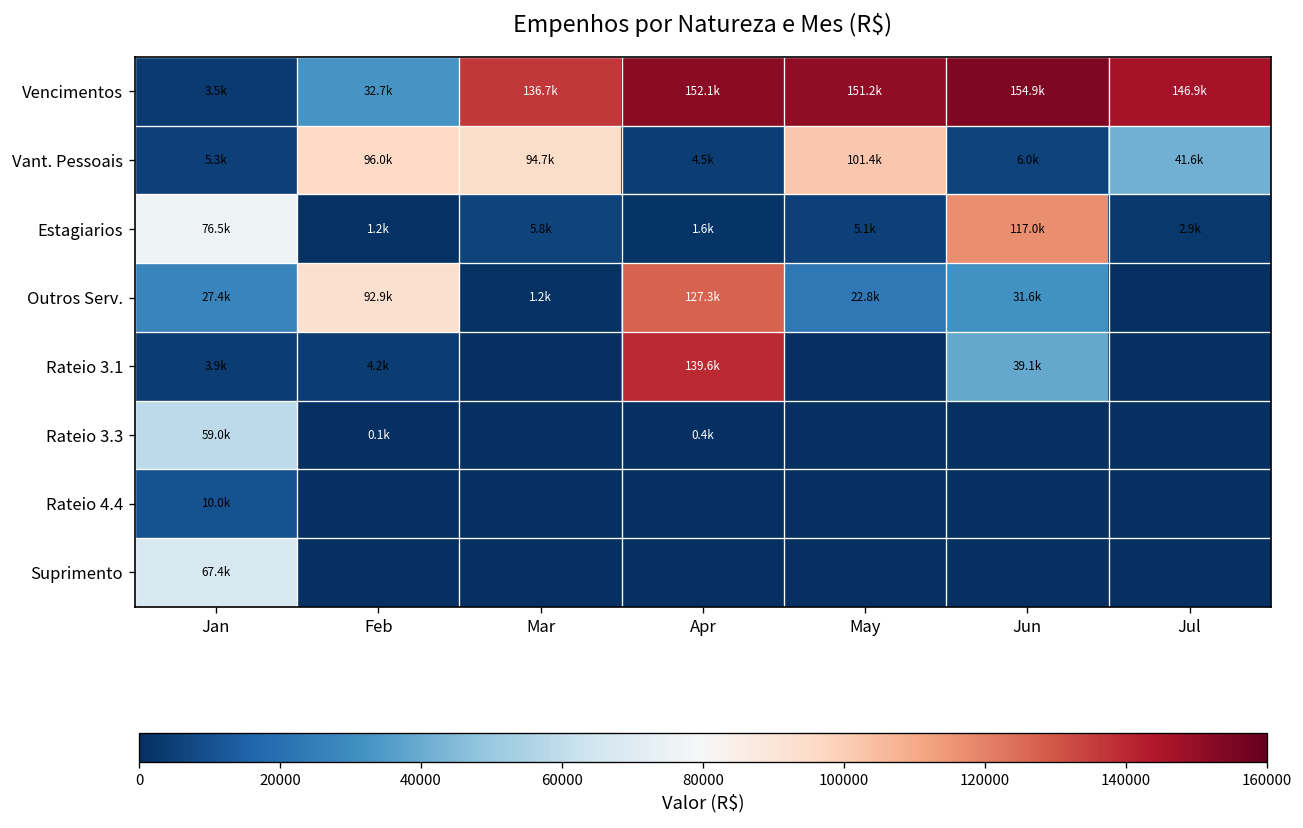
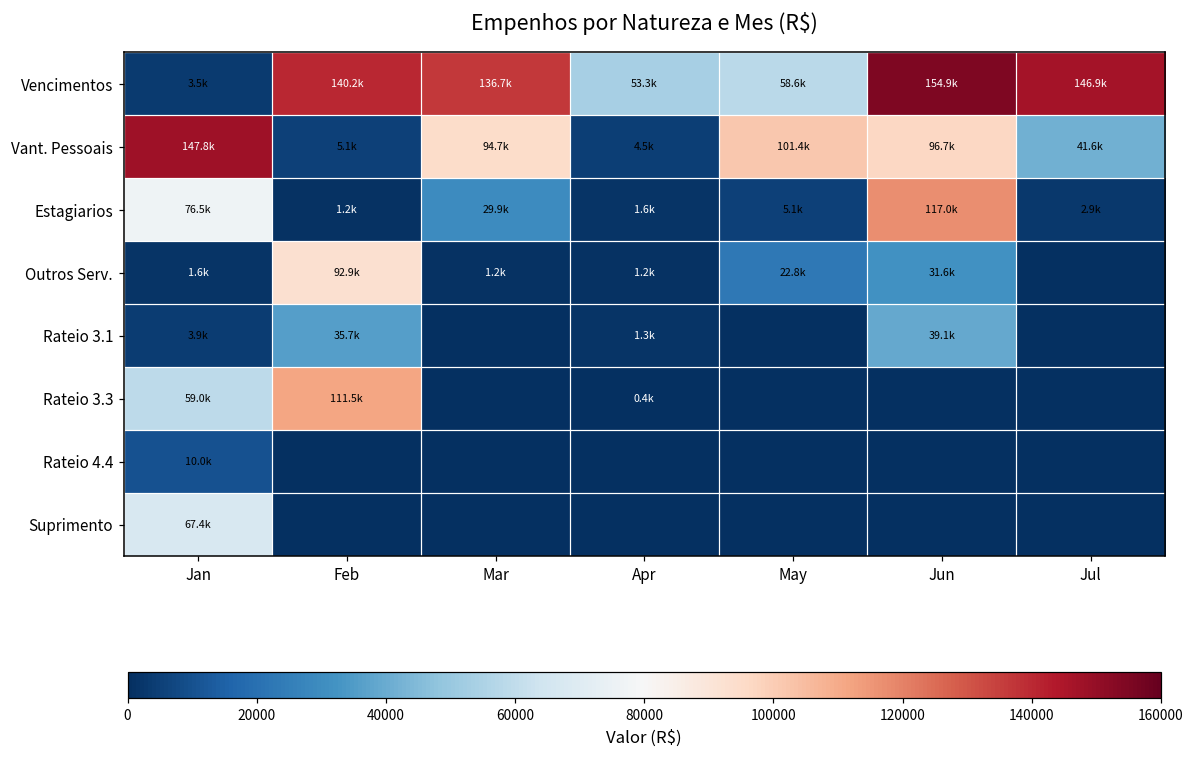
  {
    "Vencimentos": {
      "Jan": "3.5k",
-     "Feb": "32.7k",
+     "Feb": "140.2k",
      "Mar": "136.7k",
-     "Apr": "152.1k",
-     "May": "151.2k",
+     "Apr": "53.3k",
+     "May": "58.6k",
      "Jun": "154.9k",
      "Jul": "146.9k"
    },
    "Vant. Pessoais": {
-     "Jan": "5.3k",
-     "Feb": "96.0k",
+     "Jan": "147.8k",
+     "Feb": "5.1k",
      "Mar": "94.7k",
      "Apr": "4.5k",
      "May": "101.4k",
-     "Jun": "6.0k",
+     "Jun": "96.7k",
      "Jul": "41.6k"
    },
    "Estagiarios": {
      "Jan": "76.5k",
      "Feb": "1.2k",
-     "Mar": "5.8k",
+     "Mar": "29.9k",
      "Apr": "1.6k",
      "May": "5.1k",
      "Jun": "117.0k",
      "Jul": "2.9k"
    },
    "Outros Serv.": {
-     "Jan": "27.4k",
+     "Jan": "1.6k",
      "Feb": "92.9k",
      "Mar": "1.2k",
-     "Apr": "127.3k",
+     "Apr": "1.2k",
      "May": "22.8k",
      "Jun": "31.6k"
    },
    "Rateio 3.1": {
      "Jan": "3.9k",
-     "Feb": "4.2k",
-     "Apr": "139.6k",
+     "Feb": "35.7k",
+     "Apr": "1.3k",
      "Jun": "39.1k"
    },
    "Rateio 3.3": {
      "Jan": "59.0k",
-     "Feb": "0.1k",
+     "Feb": "111.5k",
      "Apr": "0.4k"
    },
    "Rateio 4.4": {
      "Jan": "10.0k"
    },
    "Suprimento": {
      "Jan": "67.4k"
    }
  }
